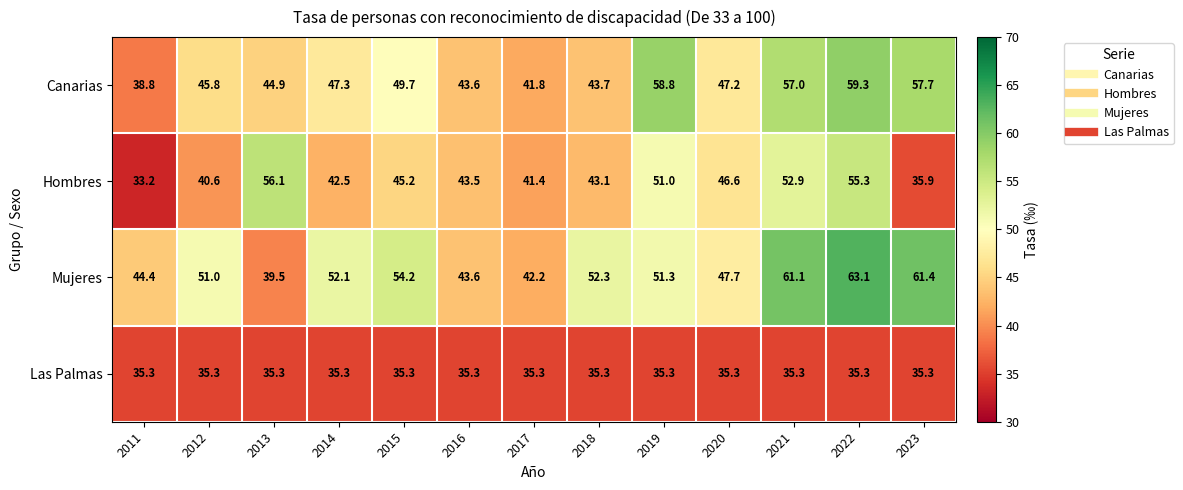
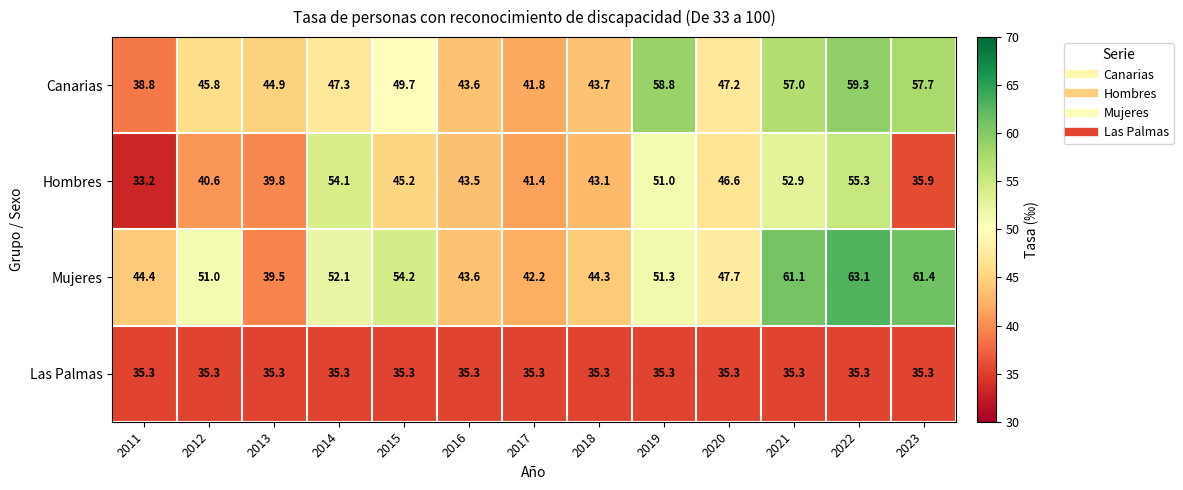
  {
    "Canarias": {
      "2011": 38.8,
      "2012": 45.8,
      "2013": 44.9,
      "2014": 47.3,
      "2015": 49.7,
      "2016": 43.6,
      "2017": 41.8,
      "2018": 43.7,
      "2019": 58.8,
      "2020": 47.2,
      "2021": 57.0,
      "2022": 59.3,
      "2023": 57.7
    },
    "Hombres": {
      "2011": 33.2,
      "2012": 40.6,
-     "2013": 56.1,
-     "2014": 42.5,
+     "2013": 39.8,
+     "2014": 54.1,
      "2015": 45.2,
      "2016": 43.5,
      "2017": 41.4,
      "2018": 43.1,
      "2019": 51.0,
      "2020": 46.6,
      "2021": 52.9,
      "2022": 55.3,
      "2023": 35.9
    },
    "Mujeres": {
      "2011": 44.4,
      "2012": 51.0,
      "2013": 39.5,
      "2014": 52.1,
      "2015": 54.2,
      "2016": 43.6,
      "2017": 42.2,
-     "2018": 52.3,
+     "2018": 44.3,
      "2019": 51.3,
      "2020": 47.7,
      "2021": 61.1,
      "2022": 63.1,
      "2023": 61.4
    },
    "Las Palmas": {
      "2011": 35.3,
      "2012": 35.3,
      "2013": 35.3,
      "2014": 35.3,
      "2015": 35.3,
      "2016": 35.3,
      "2017": 35.3,
      "2018": 35.3,
      "2019": 35.3,
      "2020": 35.3,
      "2021": 35.3,
      "2022": 35.3,
      "2023": 35.3
    }
  }
